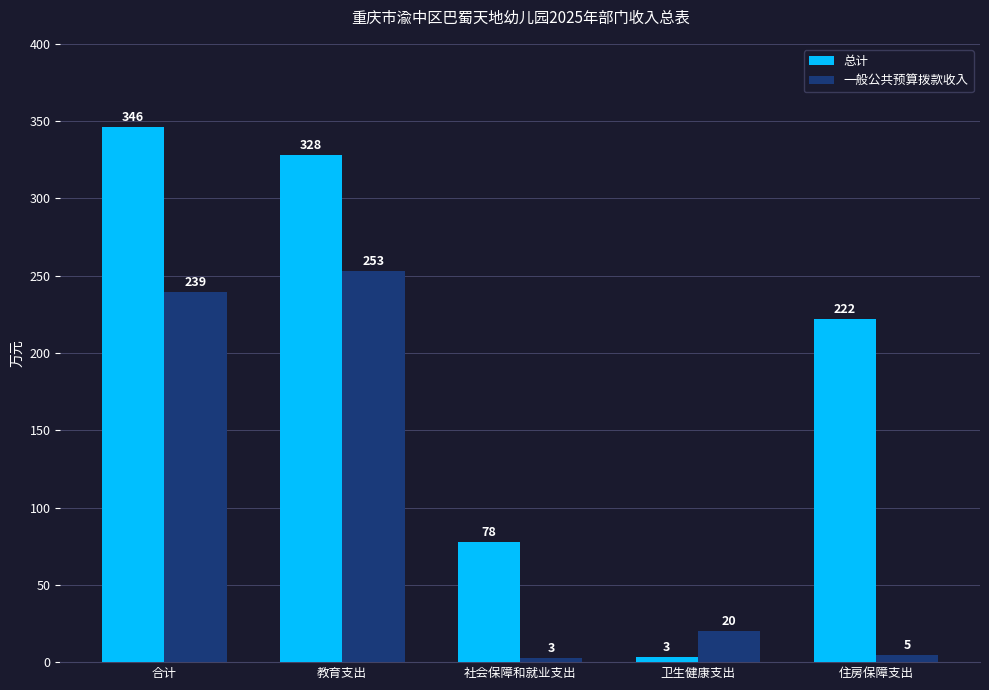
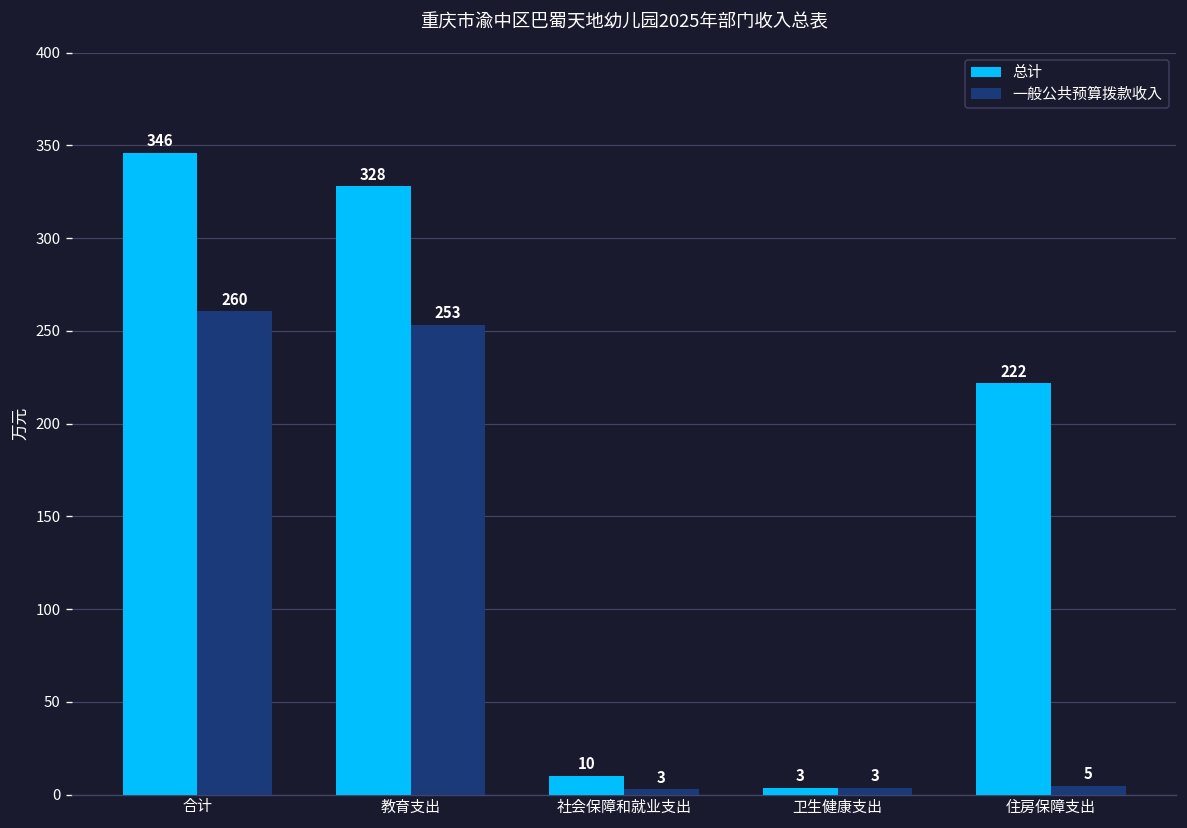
  {
    "总计": {
      "合计": 346,
      "教育支出": 328,
-     "社会保障和就业支出": 78,
+     "社会保障和就业支出": 10,
      "卫生健康支出": 3,
      "住房保障支出": 222
    },
    "一般公共预算拨款收入": {
-     "合计": 239,
+     "合计": 260,
      "教育支出": 253,
      "社会保障和就业支出": 3,
-     "卫生健康支出": 20,
+     "卫生健康支出": 3,
      "住房保障支出": 5
    }
  }
